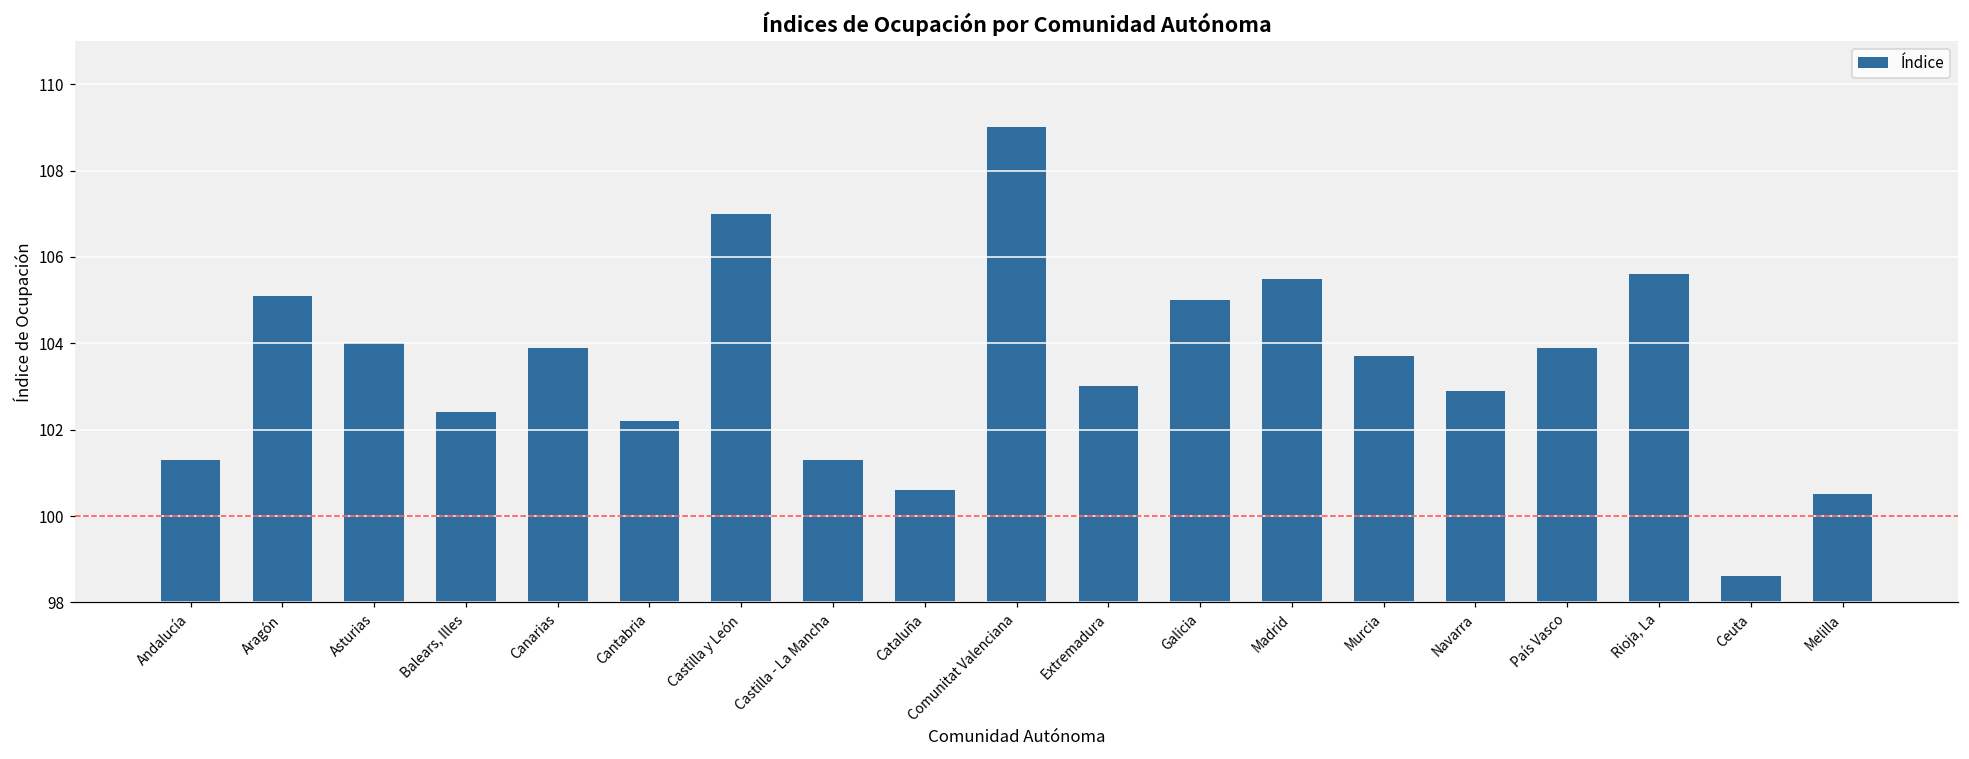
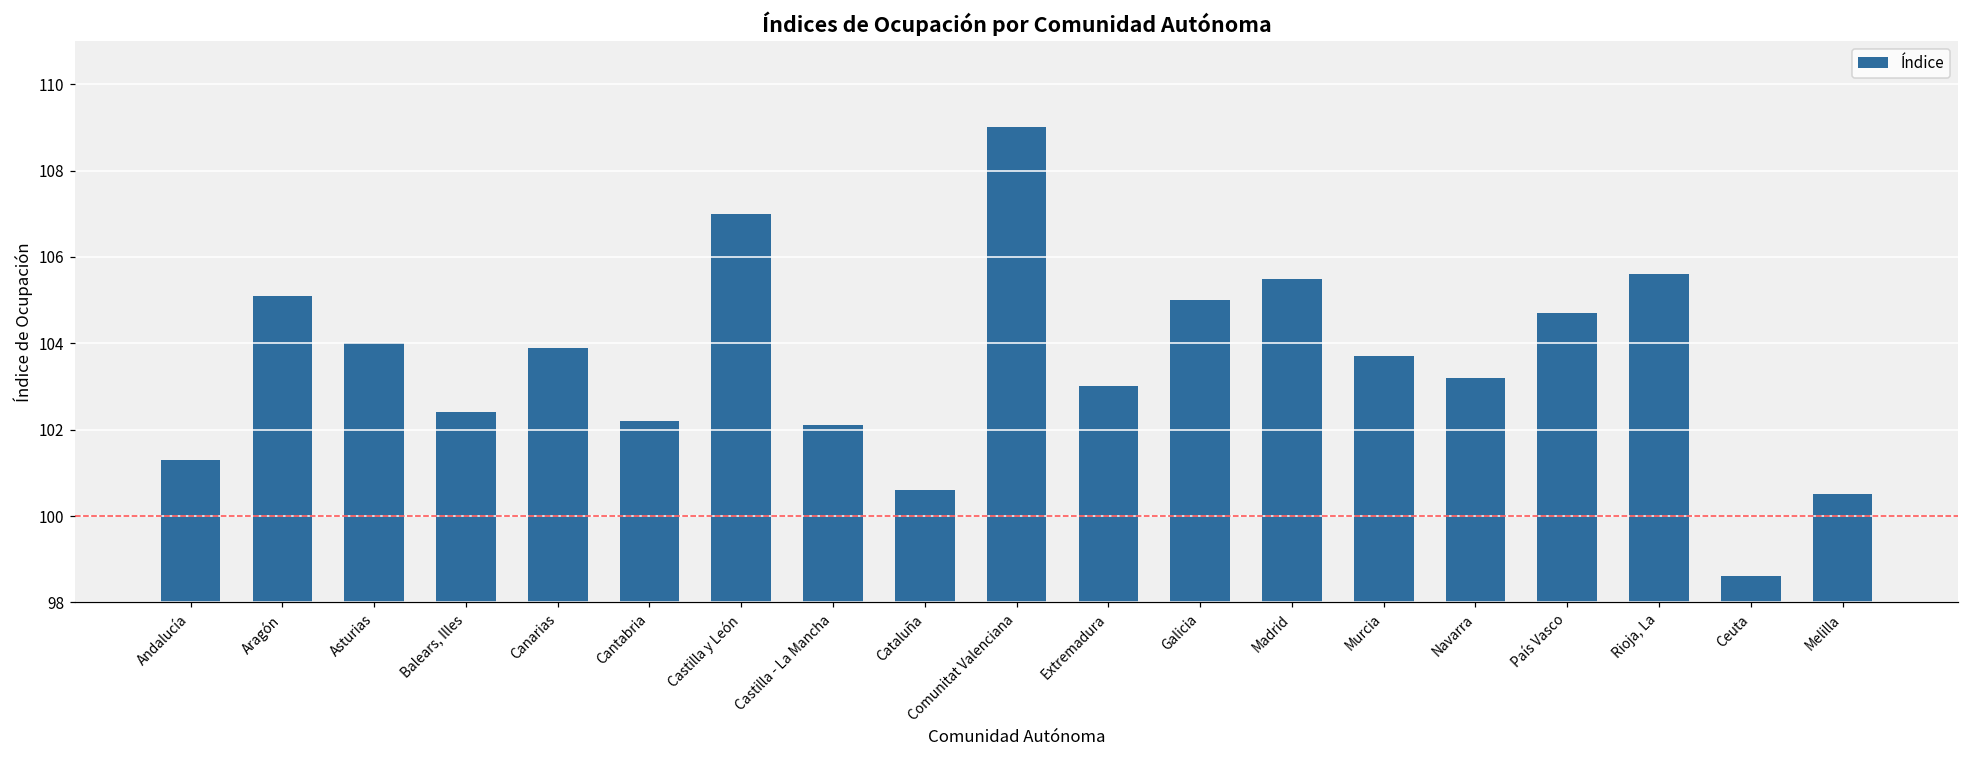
  {
    "Andalucía": 101.3,
    "Aragón": 105.1,
    "Asturias": 104.0,
    "Balears, Illes": 102.4,
    "Canarias": 103.9,
    "Cantabria": 102.2,
    "Castilla y León": 107.0,
-   "Castilla - La Mancha": 101.3,
+   "Castilla - La Mancha": 102.1,
    "Cataluña": 100.6,
    "Comunitat Valenciana": 109.0,
    "Extremadura": 103.0,
    "Galicia": 105.0,
    "Madrid": 105.5,
    "Murcia": 103.7,
-   "Navarra": 102.9,
-   "País Vasco": 103.9,
+   "Navarra": 103.2,
+   "País Vasco": 104.7,
    "Rioja, La": 105.6,
    "Ceuta": 98.6,
    "Melilla": 100.5
  }
